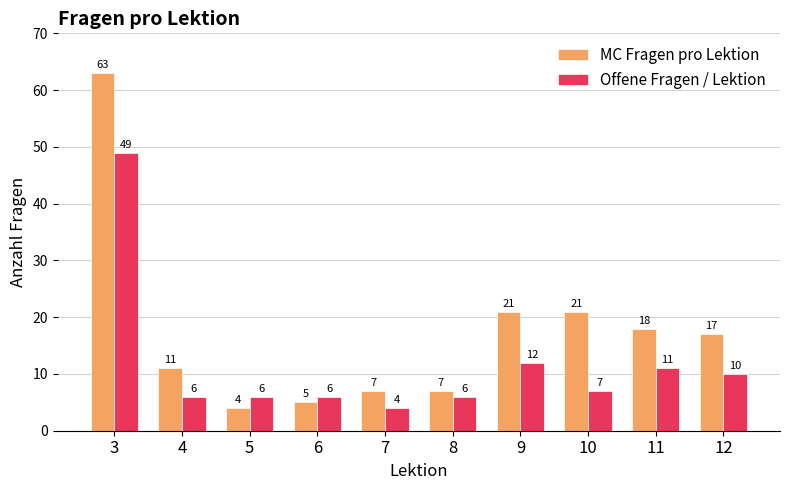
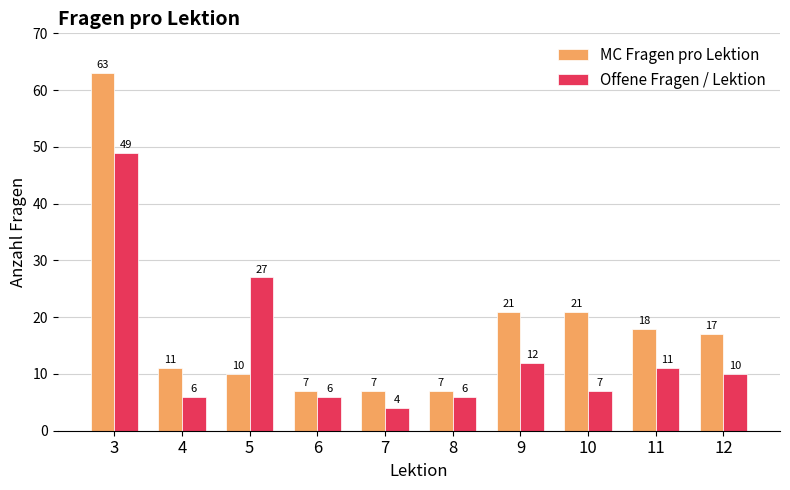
  {
    "MC Fragen pro Lektion": {
      "3": 63,
      "4": 11,
-     "5": 4,
-     "6": 5,
+     "5": 10,
+     "6": 7,
      "7": 7,
      "8": 7,
      "9": 21,
      "10": 21,
      "11": 18,
      "12": 17
    },
    "Offene Fragen / Lektion": {
      "3": 49,
      "4": 6,
-     "5": 6,
+     "5": 27,
      "6": 6,
      "7": 4,
      "8": 6,
      "9": 12,
      "10": 7,
      "11": 11,
      "12": 10
    }
  }
